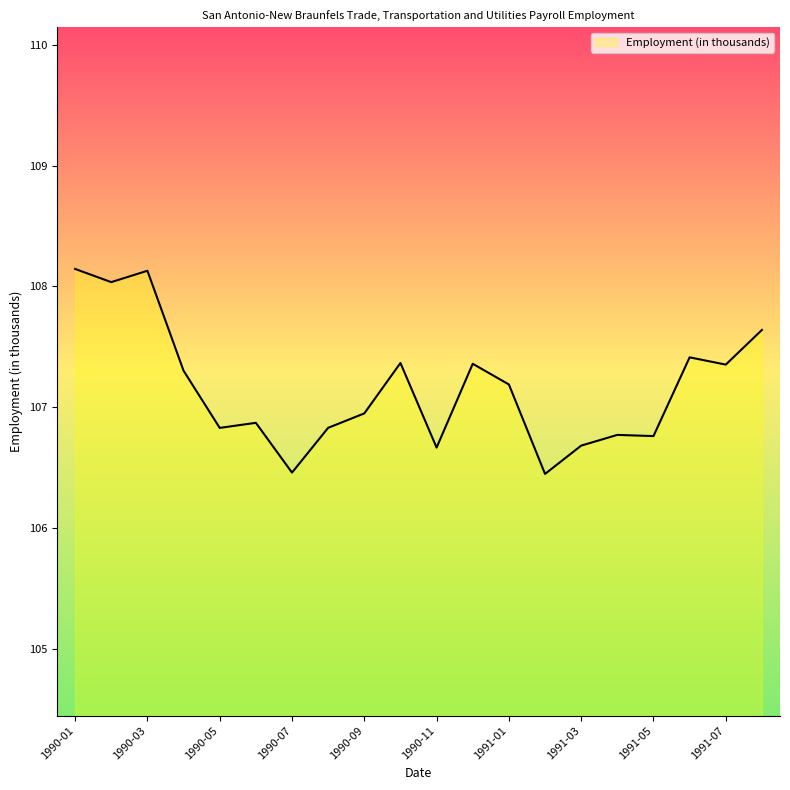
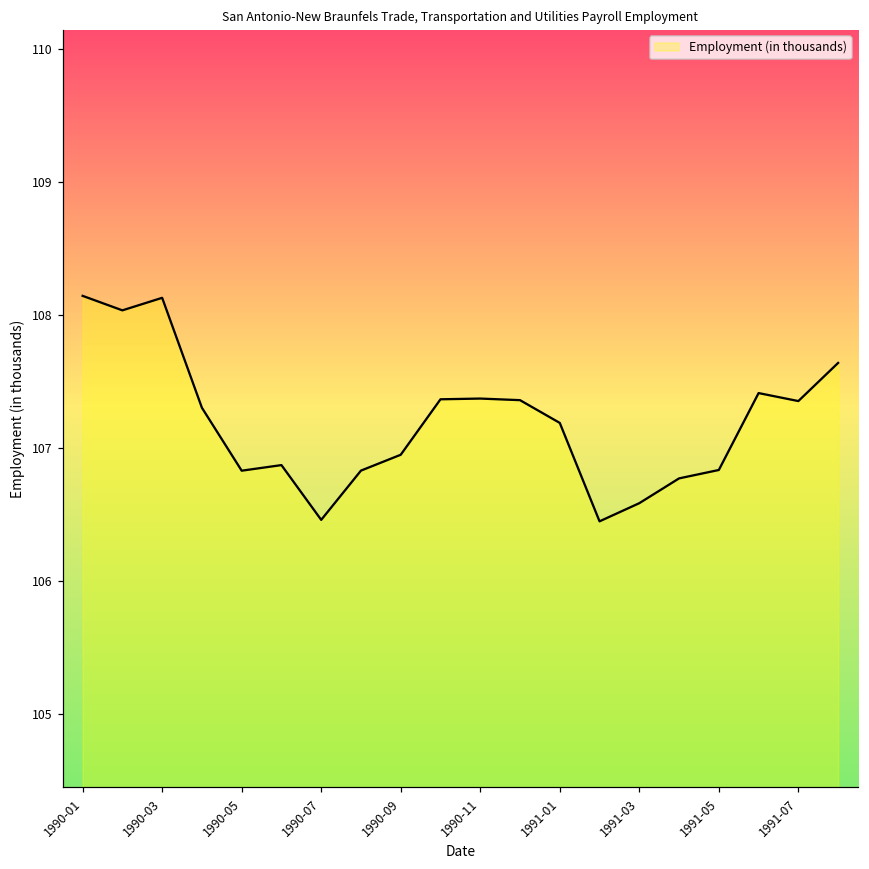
  {
    "1990-01": 108.14,
    "1990-03": 108.13,
    "1990-05": 106.83,
    "1990-07": 106.46,
    "1990-09": 106.95,
-   "1990-11": 106.67,
+   "1990-11": 107.37,
    "1991-01": 107.19,
-   "1991-03": 106.68,
-   "1991-05": 106.76,
+   "1991-03": 106.59,
+   "1991-05": 106.83,
    "1991-07": 107.35
  }
